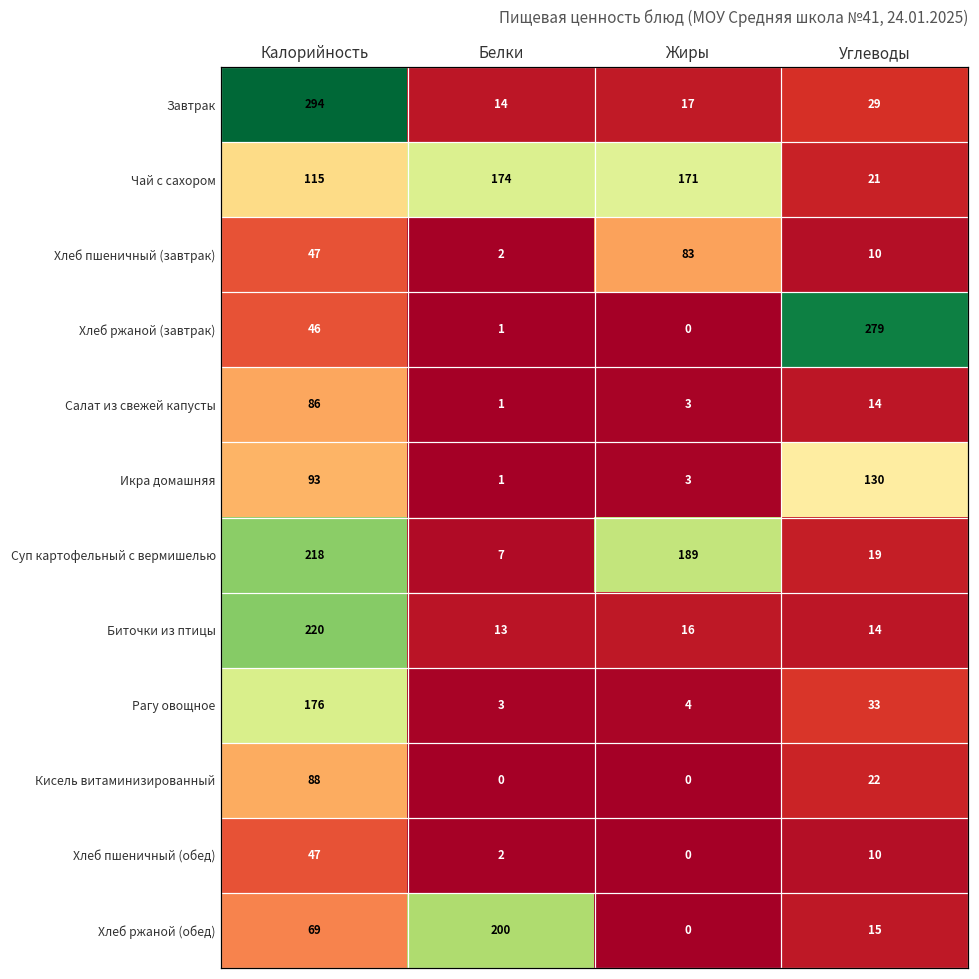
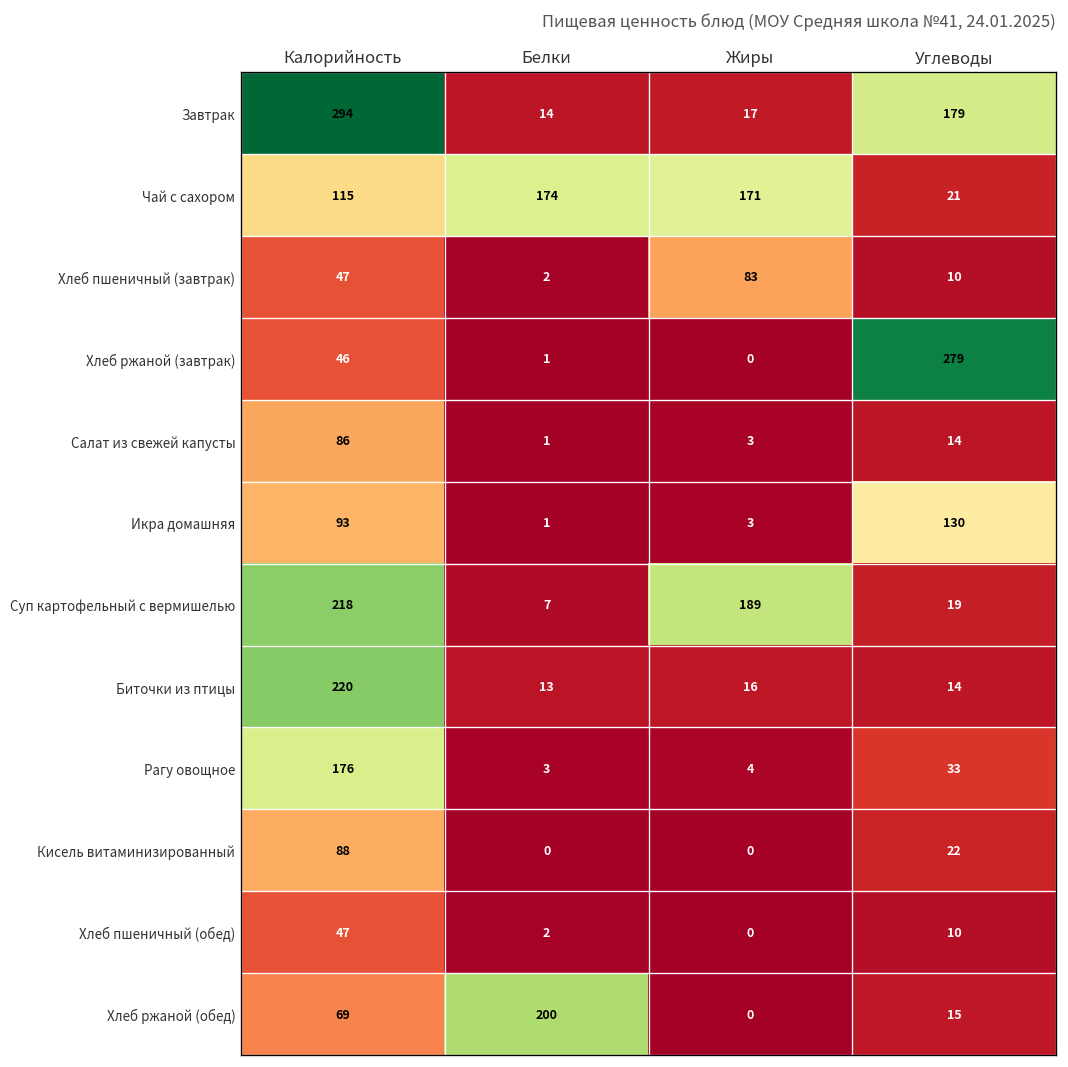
  {
    "Завтрак": {
      "Калорийность": 294,
      "Белки": 14,
      "Жиры": 17,
-     "Углеводы": 29
+     "Углеводы": 179
    },
    "Чай с сахором": {
      "Калорийность": 115,
      "Белки": 174,
      "Жиры": 171,
      "Углеводы": 21
    },
    "Хлеб пшеничный (завтрак)": {
      "Калорийность": 47,
      "Белки": 2,
      "Жиры": 83,
      "Углеводы": 10
    },
    "Хлеб ржаной (завтрак)": {
      "Калорийность": 46,
      "Белки": 1,
      "Жиры": 0,
      "Углеводы": 279
    },
    "Салат из свежей капусты": {
      "Калорийность": 86,
      "Белки": 1,
      "Жиры": 3,
      "Углеводы": 14
    },
    "Икра домашняя": {
      "Калорийность": 93,
      "Белки": 1,
      "Жиры": 3,
      "Углеводы": 130
    },
    "Суп картофельный с вермишелью": {
      "Калорийность": 218,
      "Белки": 7,
      "Жиры": 189,
      "Углеводы": 19
    },
    "Биточки из птицы": {
      "Калорийность": 220,
      "Белки": 13,
      "Жиры": 16,
      "Углеводы": 14
    },
    "Рагу овощное": {
      "Калорийность": 176,
      "Белки": 3,
      "Жиры": 4,
      "Углеводы": 33
    },
    "Кисель витаминизированный": {
      "Калорийность": 88,
      "Белки": 0,
      "Жиры": 0,
      "Углеводы": 22
    },
    "Хлеб пшеничный (обед)": {
      "Калорийность": 47,
      "Белки": 2,
      "Жиры": 0,
      "Углеводы": 10
    },
    "Хлеб ржаной (обед)": {
      "Калорийность": 69,
      "Белки": 200,
      "Жиры": 0,
      "Углеводы": 15
    }
  }
